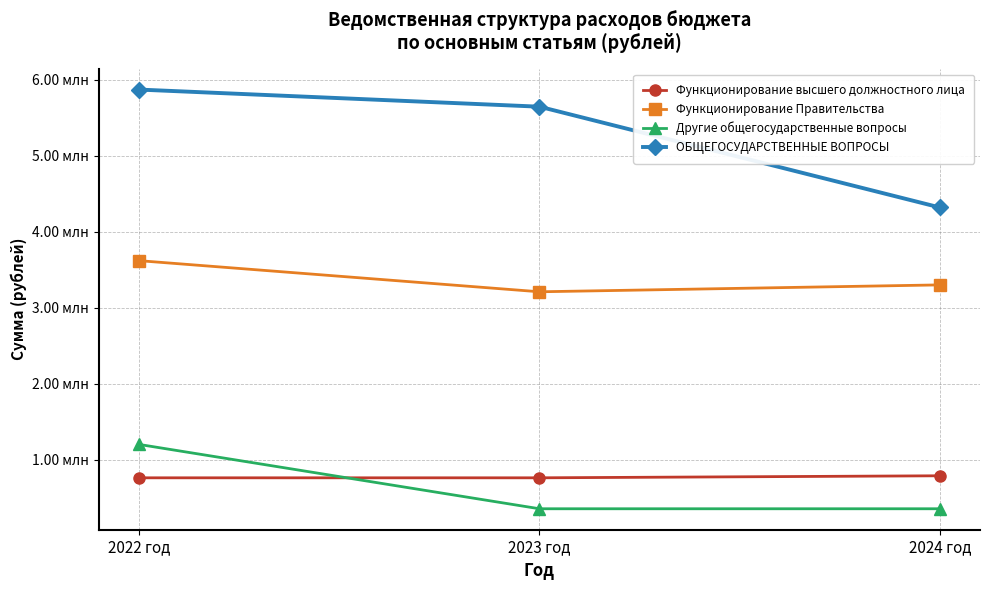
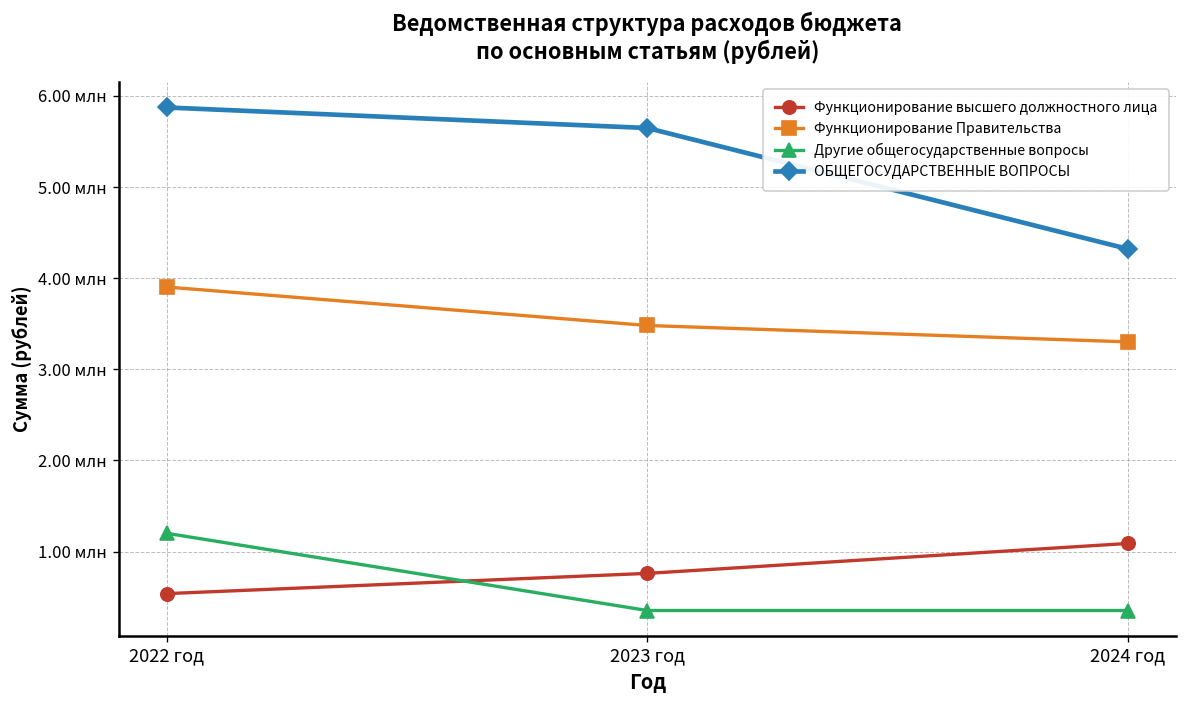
  {
    "Функционирование высшего должностного лица": {
-     "2022 год": "0.8 млн",
+     "2022 год": "0.5 млн",
      "2023 год": "0.8 млн",
-     "2024 год": "0.8 млн"
+     "2024 год": "1.1 млн"
    },
    "Функционирование Правительства": {
-     "2022 год": "3.6 млн",
-     "2023 год": "3.2 млн",
+     "2022 год": "3.9 млн",
+     "2023 год": "3.5 млн",
      "2024 год": "3.3 млн"
    },
    "Другие общегосударственные вопросы": {
      "2022 год": "1.2 млн",
      "2023 год": "0.4 млн",
      "2024 год": "0.4 млн"
    },
    "ОБЩЕГОСУДАРСТВЕННЫЕ ВОПРОСЫ": {
      "2022 год": "5.9 млн",
      "2023 год": "5.6 млн",
      "2024 год": "4.3 млн"
    }
  }
